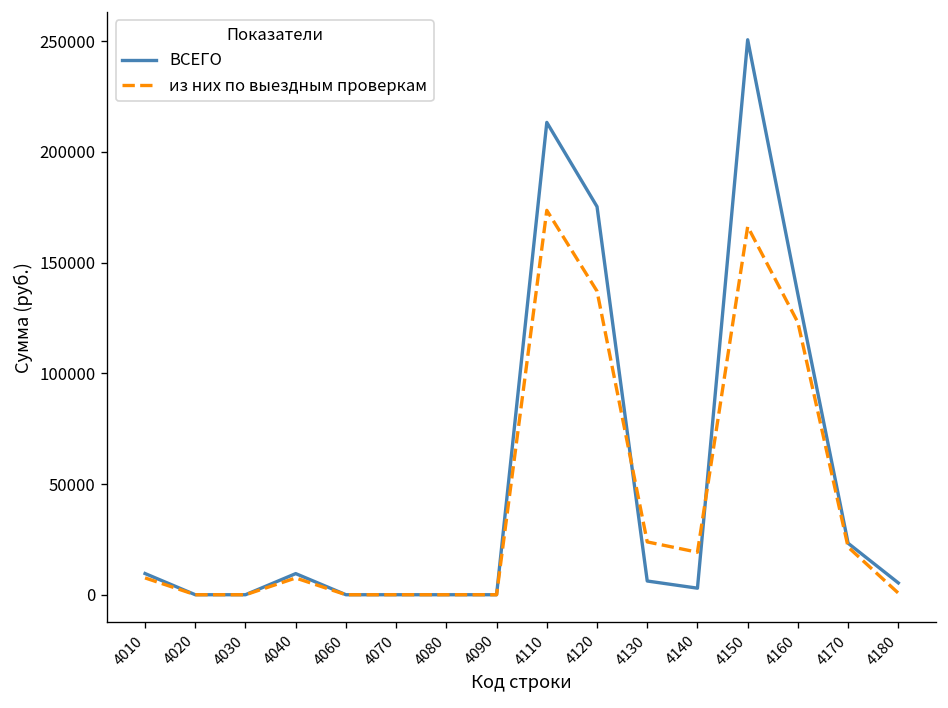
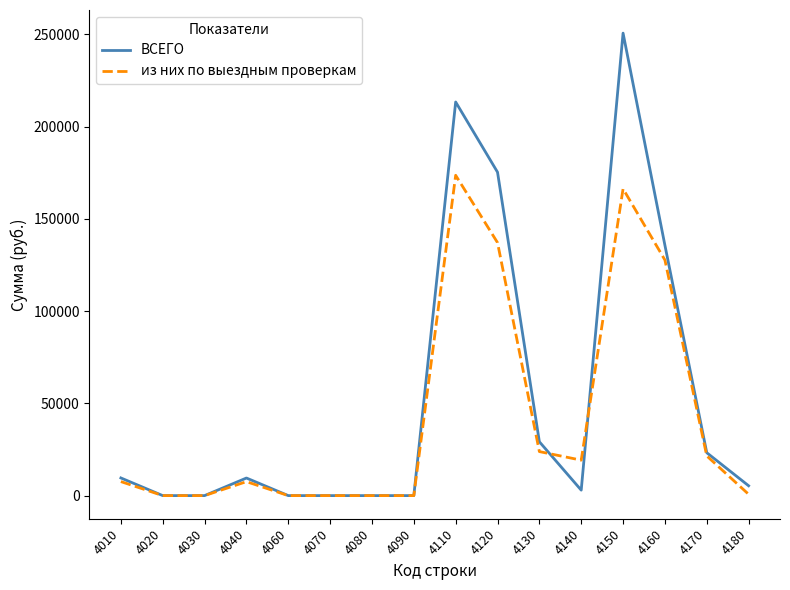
  {
    "ВСЕГО": {
      "4010": 10000,
      "4040": 10000,
      "4110": 213000,
      "4120": 175000,
-     "4130": 6000,
+     "4130": 29000,
      "4140": 3000,
      "4150": 251000,
      "4160": 136000,
      "4170": 23000,
      "4180": 5000
    },
    "из них по выездным проверкам": {
      "4010": 8000,
      "4040": 8000,
      "4110": 174000,
      "4120": 137000,
      "4130": 24000,
      "4140": 19000,
      "4150": 166000,
-     "4160": 123000,
+     "4160": 128000,
      "4170": 22000,
      "4180": 1000
    }
  }
